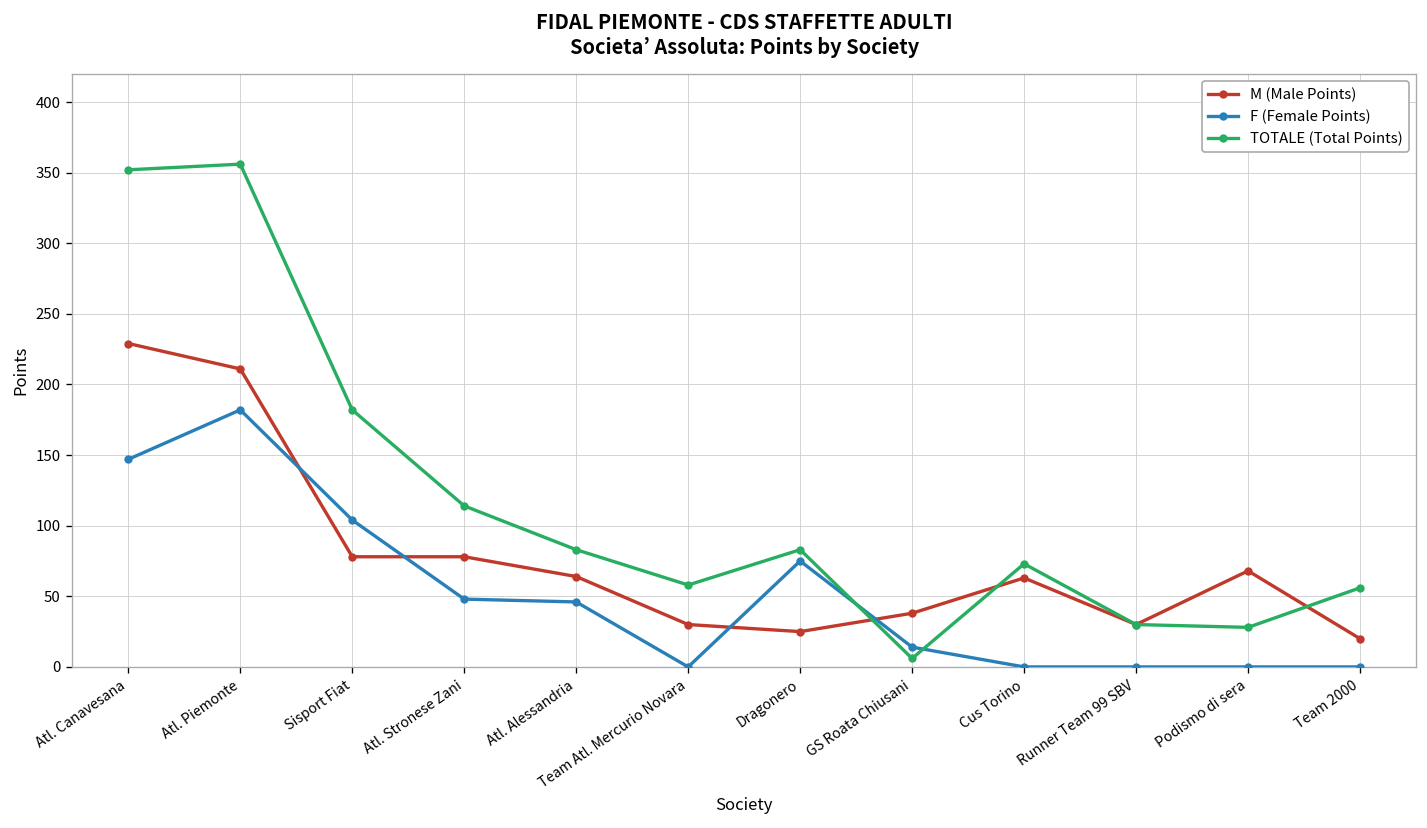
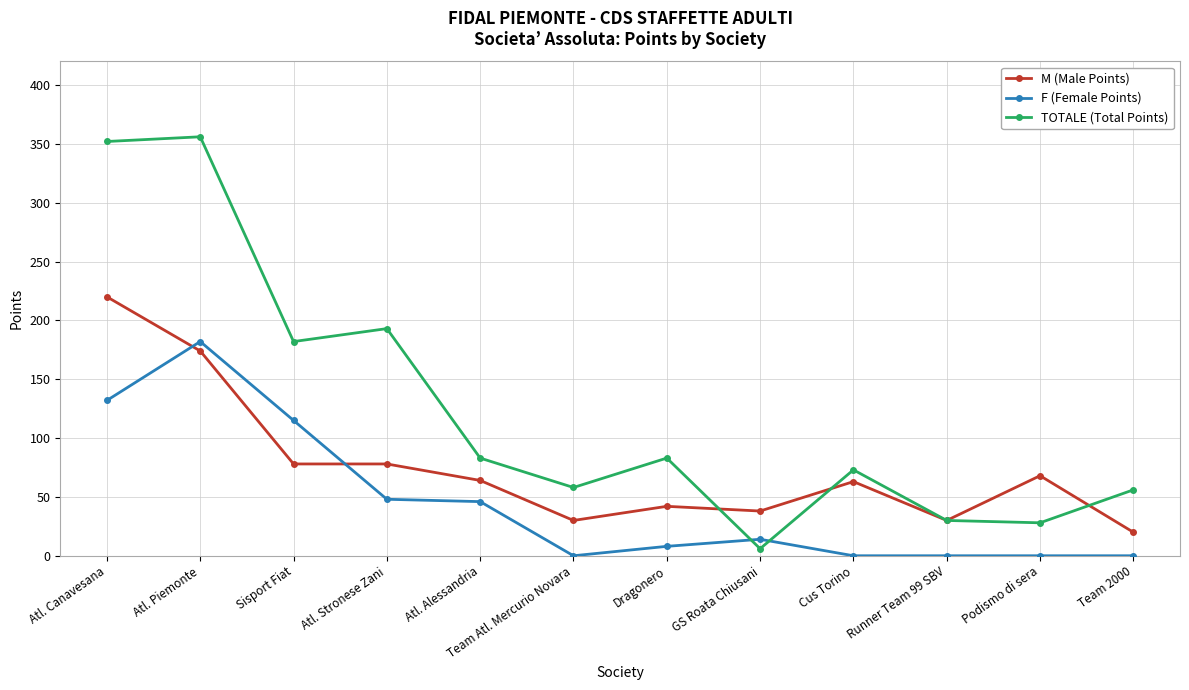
  {
    "M (Male Points)": {
-     "Atl. Canavesana": 229,
-     "Atl. Piemonte": 211,
+     "Atl. Canavesana": 220,
+     "Atl. Piemonte": 174,
      "Sisport Fiat": 78,
      "Atl. Stronese Zani": 78,
      "Atl. Alessandria": 64,
      "Team Atl. Mercurio Novara": 30,
-     "Dragonero": 25,
+     "Dragonero": 42,
      "GS Roata Chiusani": 38,
      "Cus Torino": 63,
      "Podismo di sera": 68,
      "Team 2000": 20
    },
    "F (Female Points)": {
-     "Atl. Canavesana": 147,
+     "Atl. Canavesana": 132,
      "Atl. Piemonte": 182,
-     "Sisport Fiat": 104,
+     "Sisport Fiat": 115,
      "Atl. Stronese Zani": 48,
      "Atl. Alessandria": 46,
      "Team Atl. Mercurio Novara": 0,
-     "Dragonero": 75,
+     "Dragonero": 8,
      "GS Roata Chiusani": 14,
      "Cus Torino": 0,
      "Runner Team 99 SBV": 0,
      "Podismo di sera": 0,
      "Team 2000": 0
    },
    "TOTALE (Total Points)": {
      "Atl. Canavesana": 352,
      "Atl. Piemonte": 356,
      "Sisport Fiat": 182,
-     "Atl. Stronese Zani": 114,
+     "Atl. Stronese Zani": 193,
      "Atl. Alessandria": 83,
      "Team Atl. Mercurio Novara": 58,
      "Dragonero": 83,
      "GS Roata Chiusani": 6,
      "Cus Torino": 73,
      "Podismo di sera": 28,
      "Team 2000": 56
    }
  }
